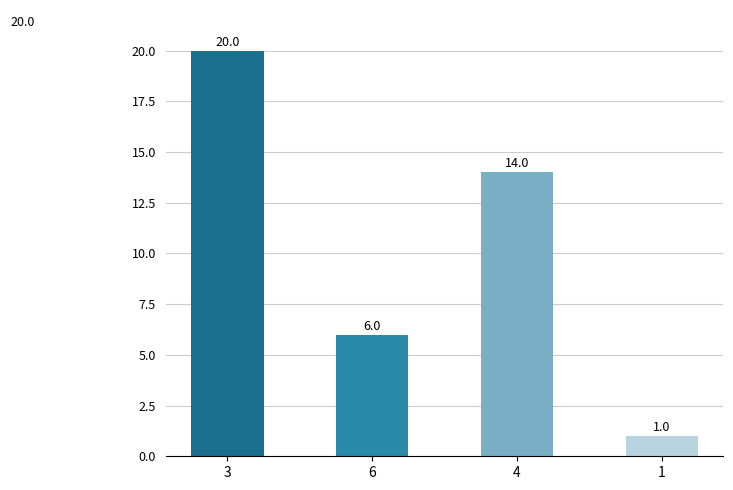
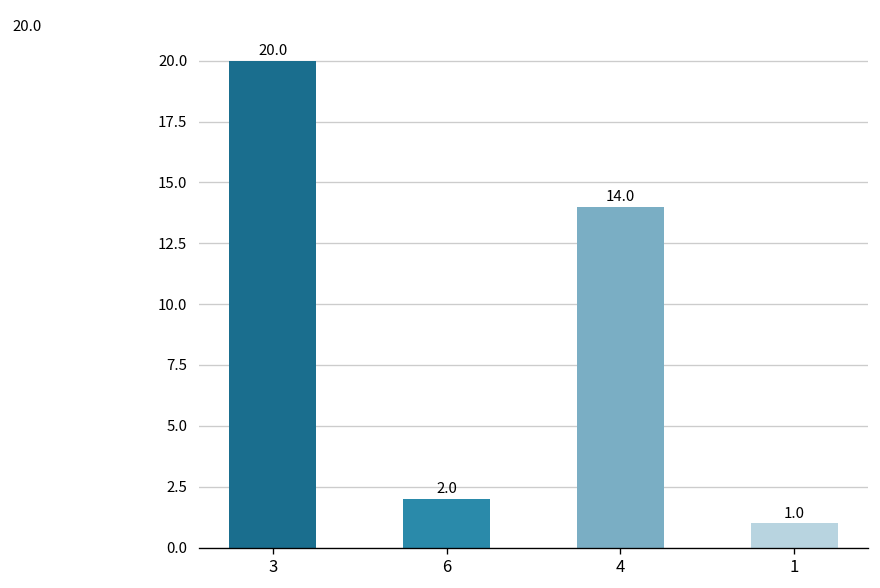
  {
    "3": 20.0,
-   "6": 6.0,
+   "6": 2.0,
    "4": 14.0,
    "1": 1.0
  }
